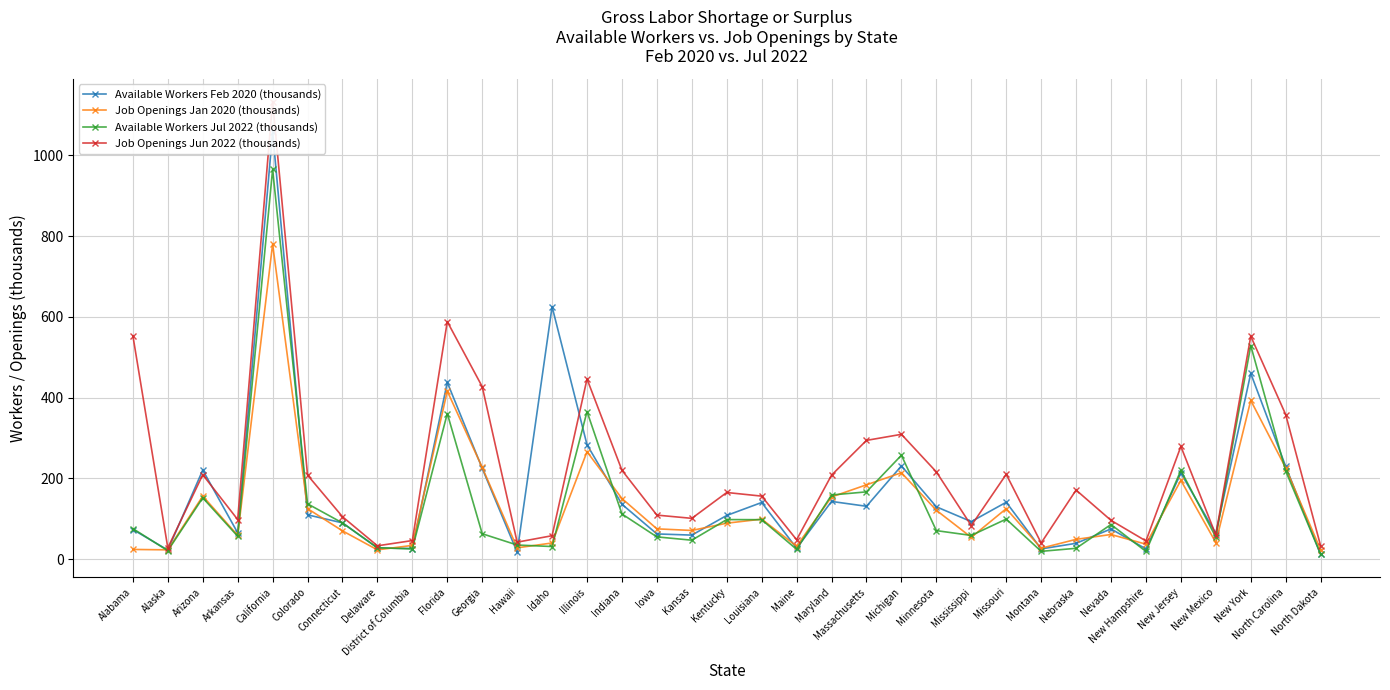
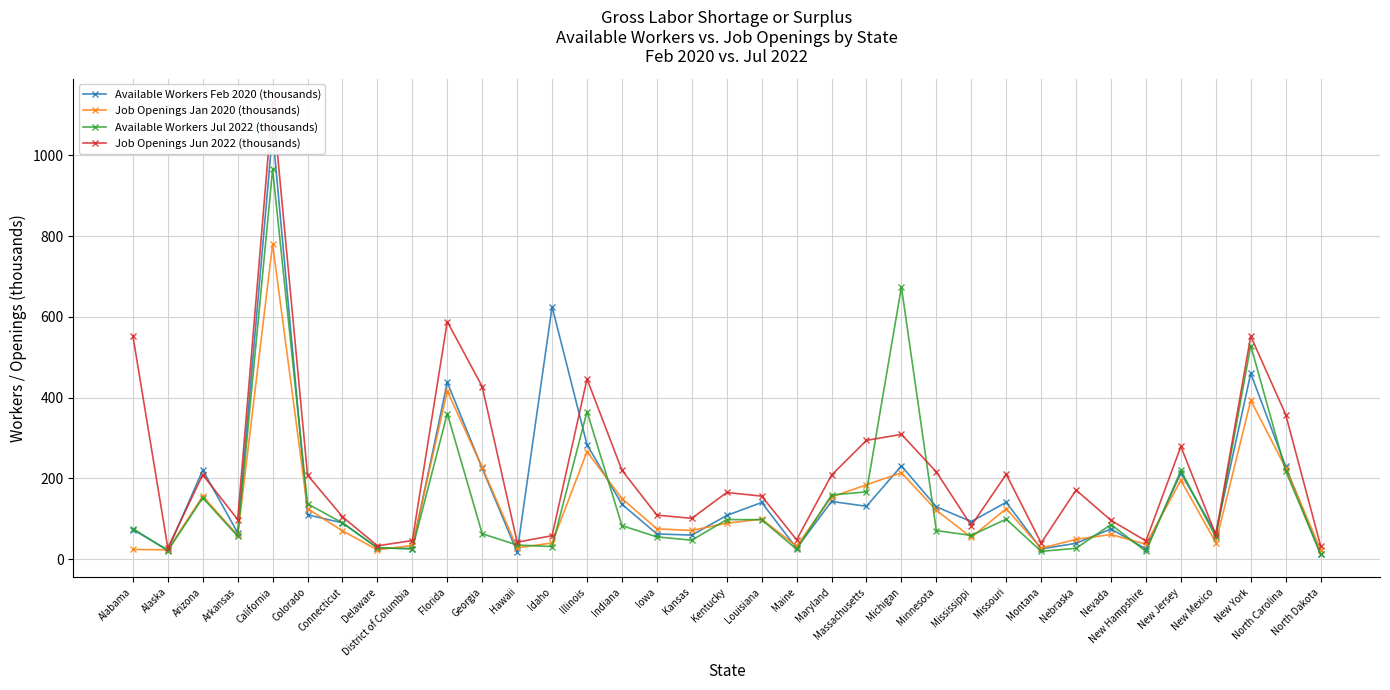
  {
    "Available Workers Feb 2020 (thousands)": {
      "Arizona": 220,
      "Colorado": 110,
      "Florida": 440,
      "Hawaii": 20,
      "Idaho": 630,
      "Illinois": 280,
      "Indiana": 140,
      "Iowa": 60,
      "Kansas": 60,
      "Kentucky": 110,
      "Louisiana": 140,
      "Maryland": 140,
      "Massachusetts": 130,
      "Michigan": 230,
      "Minnesota": 130,
      "Mississippi": 90,
      "Missouri": 140,
      "Nebraska": 40,
      "Nevada": 70,
      "New Jersey": 210,
      "New York": 460
    },
    "Job Openings Jan 2020 (thousands)": {
      "Alabama": 20,
      "California": 780,
      "Colorado": 130,
      "Connecticut": 70,
      "District of Columbia": 30,
      "Florida": 420,
      "Hawaii": 30,
      "Idaho": 40,
      "Illinois": 270,
      "Indiana": 150,
      "Iowa": 80,
      "Kansas": 70,
      "Kentucky": 90,
      "Massachusetts": 180,
      "Michigan": 210,
      "Minnesota": 120,
      "Missouri": 130,
      "Nebraska": 50,
      "Nevada": 60,
      "New Hampshire": 40,
      "New Jersey": 200,
      "New Mexico": 40,
      "New York": 390,
      "North Dakota": 20
    },
    "Available Workers Jul 2022 (thousands)": {
      "California": 970,
      "Colorado": 140,
      "Florida": 360,
      "Georgia": 60,
      "Hawaii": 30,
      "Idaho": 30,
      "Illinois": 370,
-     "Indiana": 110,
+     "Indiana": 80,
      "Iowa": 60,
      "Kansas": 50,
      "Kentucky": 100,
      "Massachusetts": 170,
-     "Michigan": 260,
+     "Michigan": 670,
      "Minnesota": 70,
      "Missouri": 100,
      "Nebraska": 30,
      "Nevada": 90,
      "New Jersey": 220,
      "New York": 530,
      "North Carolina": 220
    },
    "Job Openings Jun 2022 (thousands)": {
      "Alabama": 550,
      "Arizona": 210,
      "Arkansas": 100,
      "Colorado": 210,
      "Connecticut": 110,
      "District of Columbia": 50,
      "Florida": 590,
      "Georgia": 430,
      "Hawaii": 40,
      "Idaho": 60,
      "Illinois": 450,
      "Indiana": 220,
      "Iowa": 110,
      "Kansas": 100,
      "Kentucky": 170,
      "Louisiana": 160,
      "Maine": 50,
      "Maryland": 210,
      "Massachusetts": 290,
      "Michigan": 310,
      "Minnesota": 220,
      "Mississippi": 80,
      "Missouri": 210,
      "Montana": 40,
      "Nebraska": 170,
      "Nevada": 100,
      "New Hampshire": 50,
      "New Jersey": 280,
      "New York": 550,
      "North Carolina": 360,
      "North Dakota": 30
    }
  }
